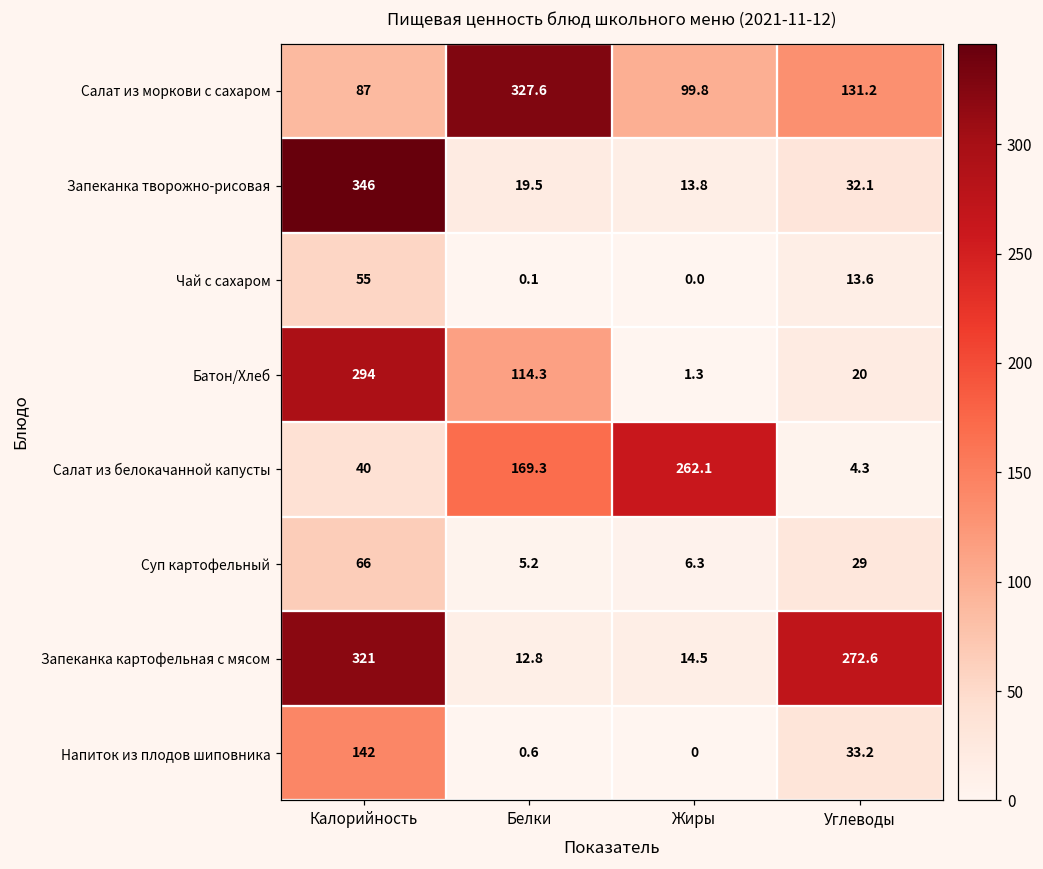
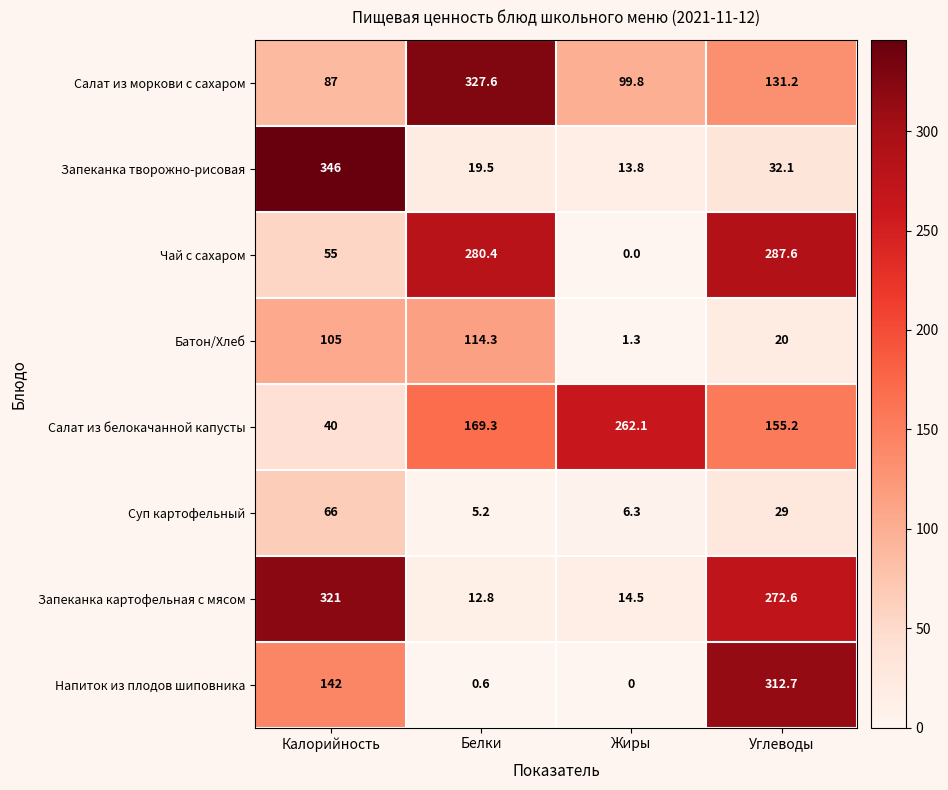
  {
    "Салат из моркови с сахаром": {
      "Калорийность": 87,
      "Белки": 327.6,
      "Жиры": 99.8,
      "Углеводы": 131.2
    },
    "Запеканка творожно-рисовая": {
      "Калорийность": 346,
      "Белки": 19.5,
      "Жиры": 13.8,
      "Углеводы": 32.1
    },
    "Чай с сахаром": {
      "Калорийность": 55,
-     "Белки": 0.1,
+     "Белки": 280.4,
      "Жиры": 0.0,
-     "Углеводы": 13.6
+     "Углеводы": 287.6
    },
    "Батон/Хлеб": {
-     "Калорийность": 294,
+     "Калорийность": 105,
      "Белки": 114.3,
      "Жиры": 1.3,
      "Углеводы": 20
    },
    "Салат из белокачанной капусты": {
      "Калорийность": 40,
      "Белки": 169.3,
      "Жиры": 262.1,
-     "Углеводы": 4.3
+     "Углеводы": 155.2
    },
    "Суп картофельный": {
      "Калорийность": 66,
      "Белки": 5.2,
      "Жиры": 6.3,
      "Углеводы": 29
    },
    "Запеканка картофельная с мясом": {
      "Калорийность": 321,
      "Белки": 12.8,
      "Жиры": 14.5,
      "Углеводы": 272.6
    },
    "Напиток из плодов шиповника": {
      "Калорийность": 142,
      "Белки": 0.6,
      "Жиры": 0,
-     "Углеводы": 33.2
+     "Углеводы": 312.7
    }
  }
